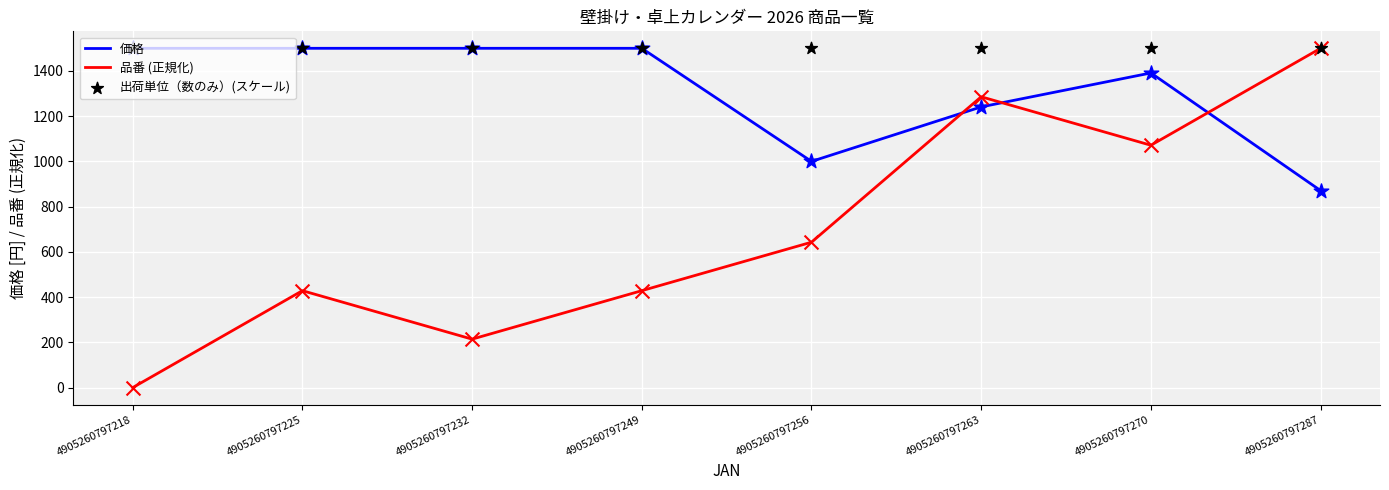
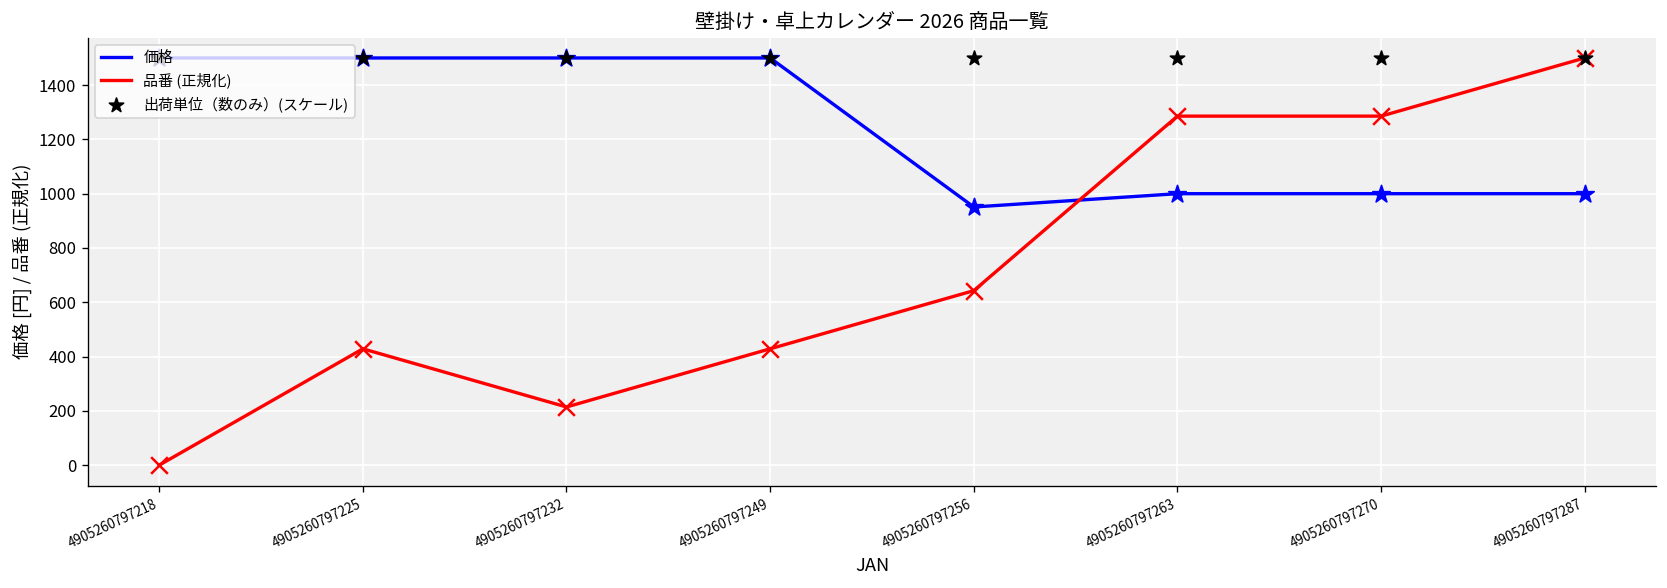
  {
    "価格": {
-     "4905260797256": 1000,
-     "4905260797263": 1240,
-     "4905260797270": 1390,
-     "4905260797287": 870
+     "4905260797256": 950,
+     "4905260797263": 1000,
+     "4905260797270": 1000,
+     "4905260797287": 1000
    },
    "品番 (正規化)": {
      "4905260797218": 0,
      "4905260797225": 430,
      "4905260797232": 210,
      "4905260797249": 430,
      "4905260797256": 640,
      "4905260797263": 1290,
-     "4905260797270": 1070
+     "4905260797270": 1290
    }
  }
